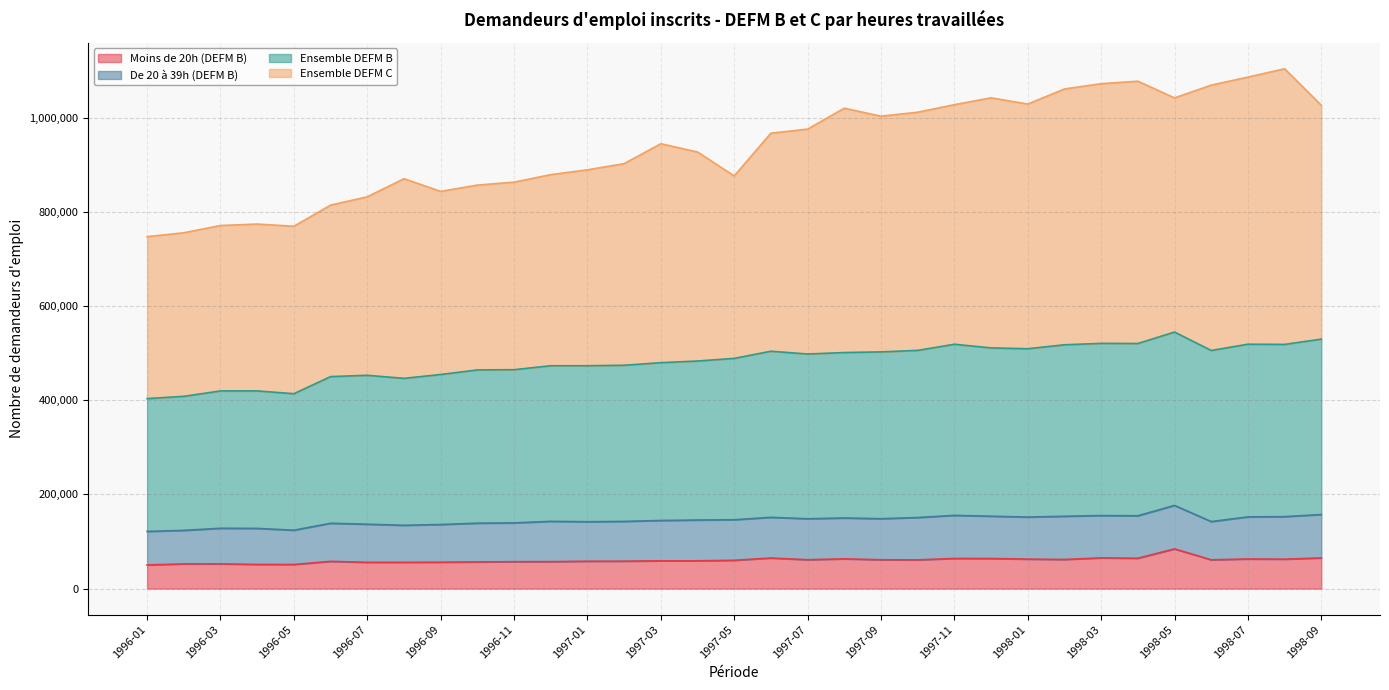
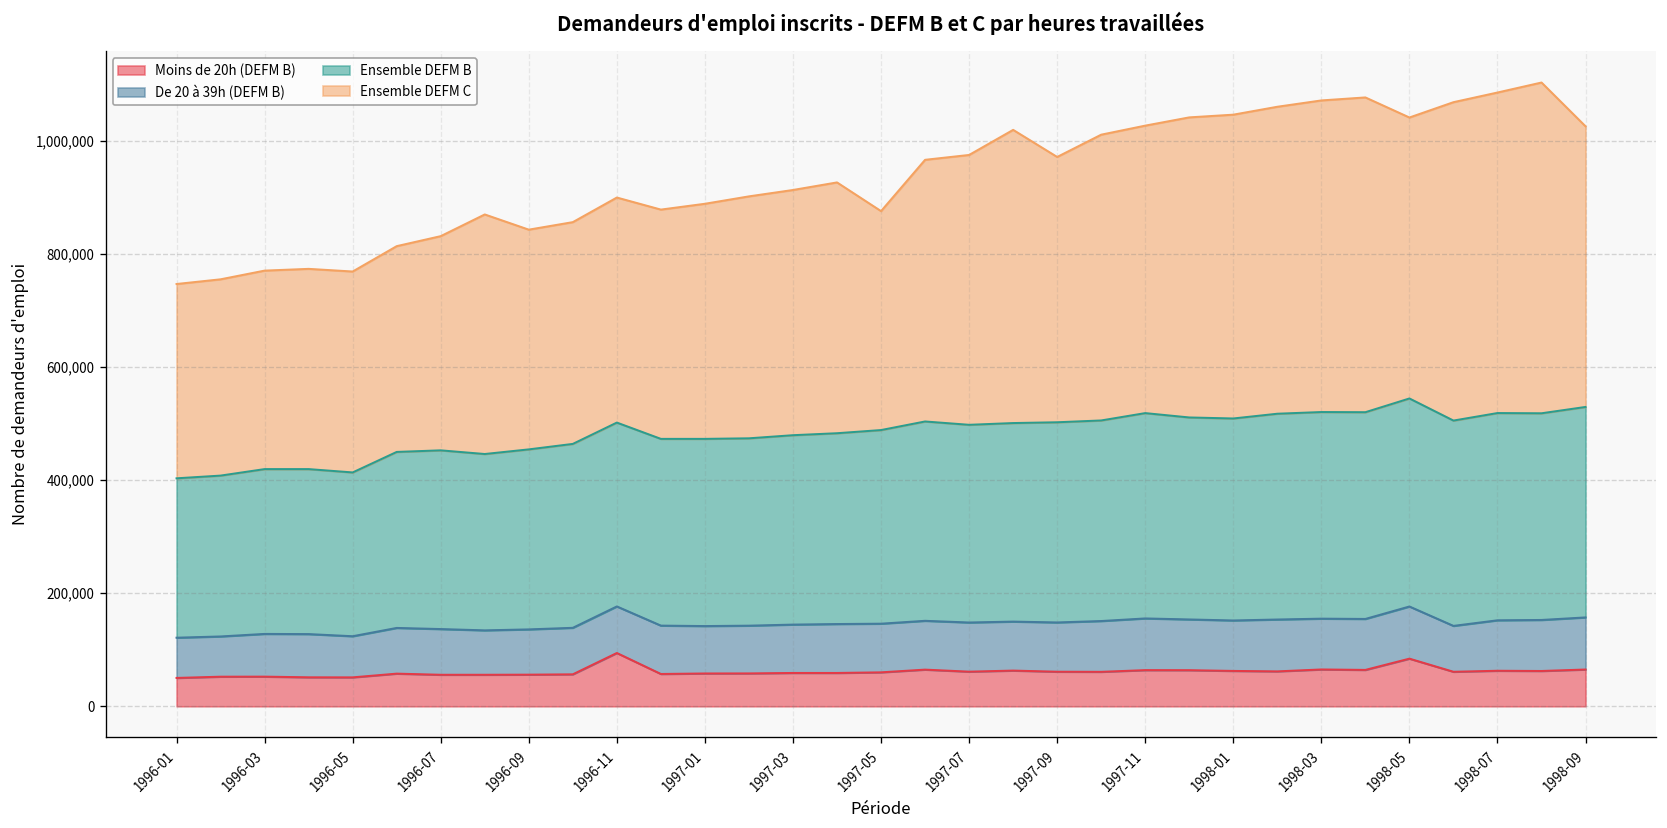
  {
    "Moins de 20h (DEFM B)": {
      "1996-01": "50,000",
      "1996-03": "50,000",
      "1996-05": "50,000",
      "1996-07": "60,000",
      "1996-09": "60,000",
-     "1996-11": "60,000",
+     "1996-11": "90,000",
      "1997-01": "60,000",
      "1997-03": "60,000",
      "1997-05": "60,000",
      "1997-07": "60,000",
      "1997-09": "60,000",
      "1997-11": "60,000",
      "1998-01": "60,000",
      "1998-03": "70,000",
      "1998-05": "80,000",
      "1998-07": "60,000",
      "1998-09": "70,000"
    },
    "Ensemble DEFM C": {
      "1996-01": "340,000",
      "1996-03": "350,000",
      "1996-05": "360,000",
      "1996-07": "380,000",
      "1996-09": "390,000",
      "1996-11": "400,000",
      "1997-01": "420,000",
-     "1997-03": "460,000",
+     "1997-03": "430,000",
      "1997-05": "390,000",
      "1997-07": "480,000",
-     "1997-09": "500,000",
+     "1997-09": "470,000",
      "1997-11": "510,000",
-     "1998-01": "520,000",
+     "1998-01": "540,000",
      "1998-03": "550,000",
      "1998-05": "500,000",
      "1998-07": "570,000",
      "1998-09": "500,000"
    }
  }
